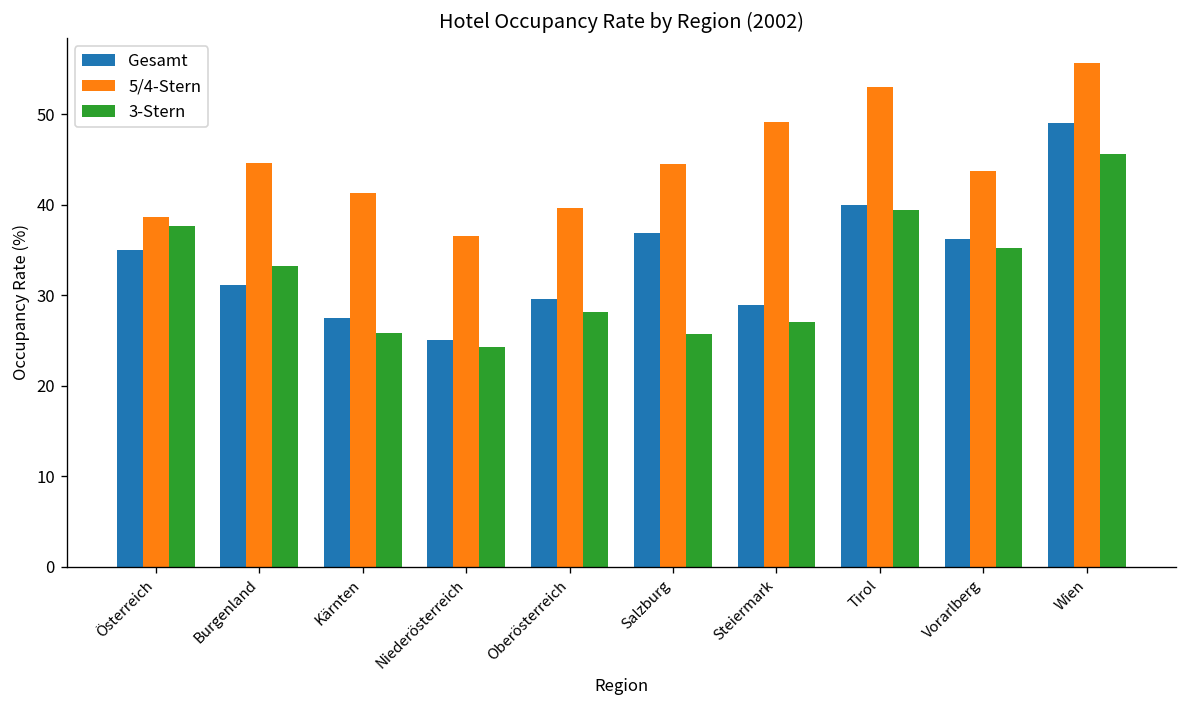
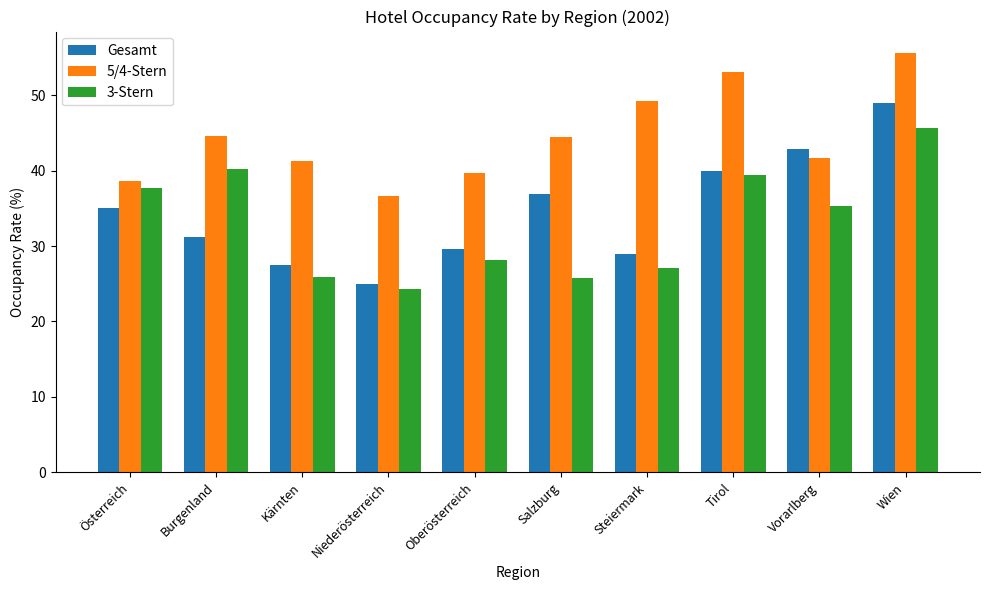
  {
    "Gesamt": {
      "Österreich": 35,
      "Burgenland": 31,
      "Kärnten": 28,
      "Niederösterreich": 25,
      "Oberösterreich": 30,
      "Salzburg": 37,
      "Steiermark": 29,
      "Tirol": 40,
-     "Vorarlberg": 36,
+     "Vorarlberg": 43,
      "Wien": 49
    },
    "5/4-Stern": {
      "Österreich": 39,
      "Burgenland": 45,
      "Kärnten": 41,
      "Niederösterreich": 37,
      "Oberösterreich": 40,
      "Salzburg": 44,
      "Steiermark": 49,
      "Tirol": 53,
-     "Vorarlberg": 44,
+     "Vorarlberg": 42,
      "Wien": 56
    },
    "3-Stern": {
      "Österreich": 38,
-     "Burgenland": 33,
+     "Burgenland": 40,
      "Kärnten": 26,
      "Niederösterreich": 24,
      "Oberösterreich": 28,
      "Salzburg": 26,
      "Steiermark": 27,
      "Tirol": 39,
      "Vorarlberg": 35,
      "Wien": 46
    }
  }
